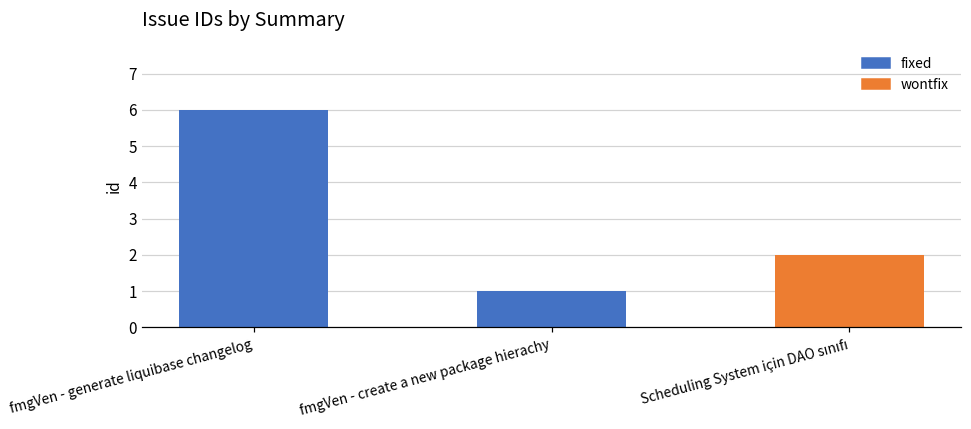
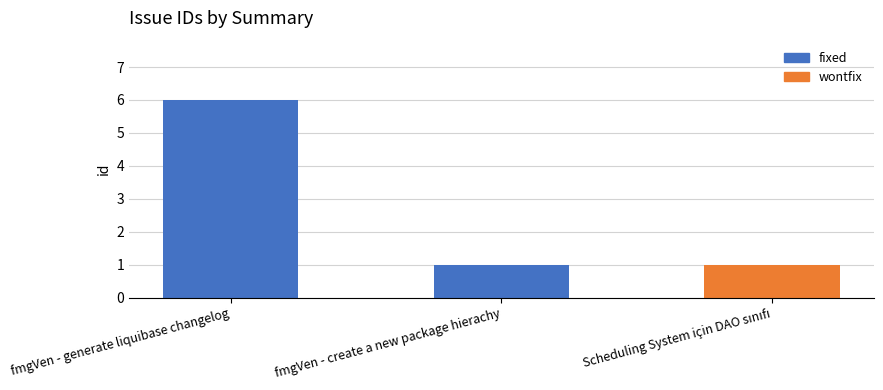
  {
    "fmgVen - generate liquibase changelog": 6,
    "fmgVen - create a new package hierachy": 1,
-   "Scheduling System için DAO sınıfı": 2
+   "Scheduling System için DAO sınıfı": 1
  }
